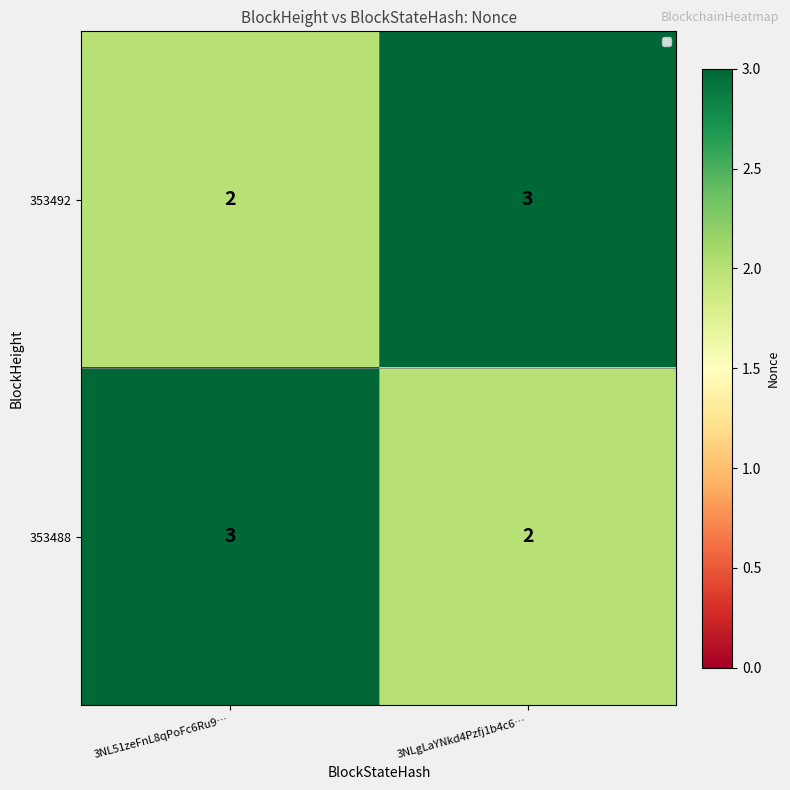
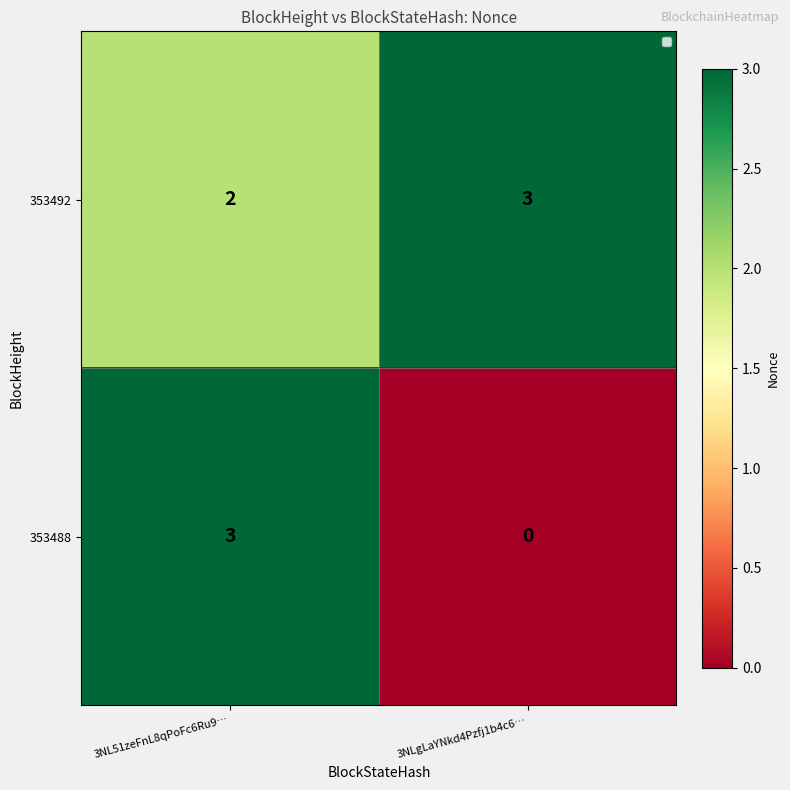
  {
    "353492": {
      "3NL51zeFnL8qPoFc6Ru9…": 2,
      "3NLgLaYNkd4Pzfj1b4c6…": 3
    },
    "353488": {
      "3NL51zeFnL8qPoFc6Ru9…": 3,
-     "3NLgLaYNkd4Pzfj1b4c6…": 2
+     "3NLgLaYNkd4Pzfj1b4c6…": 0
    }
  }
